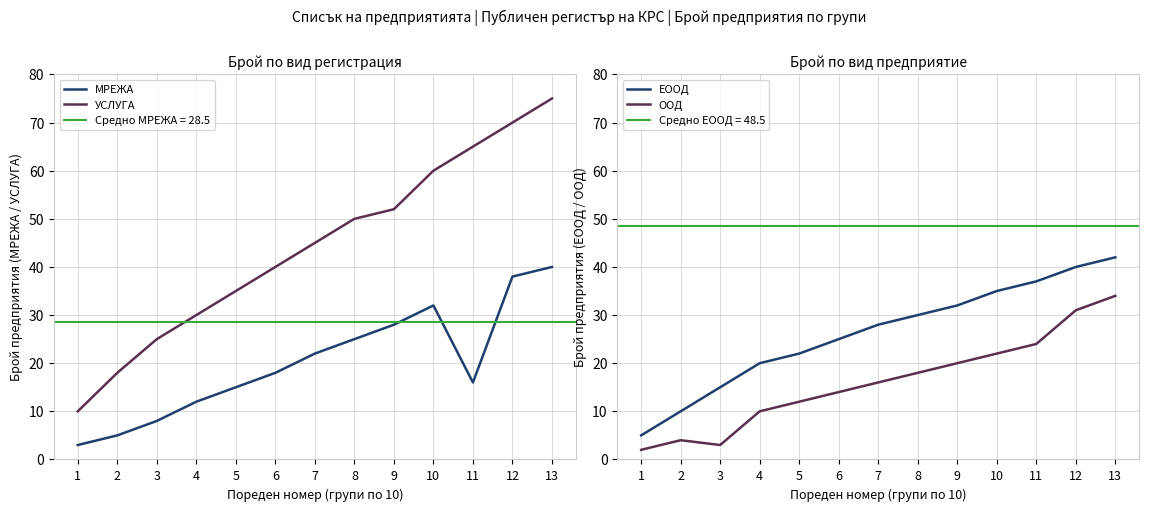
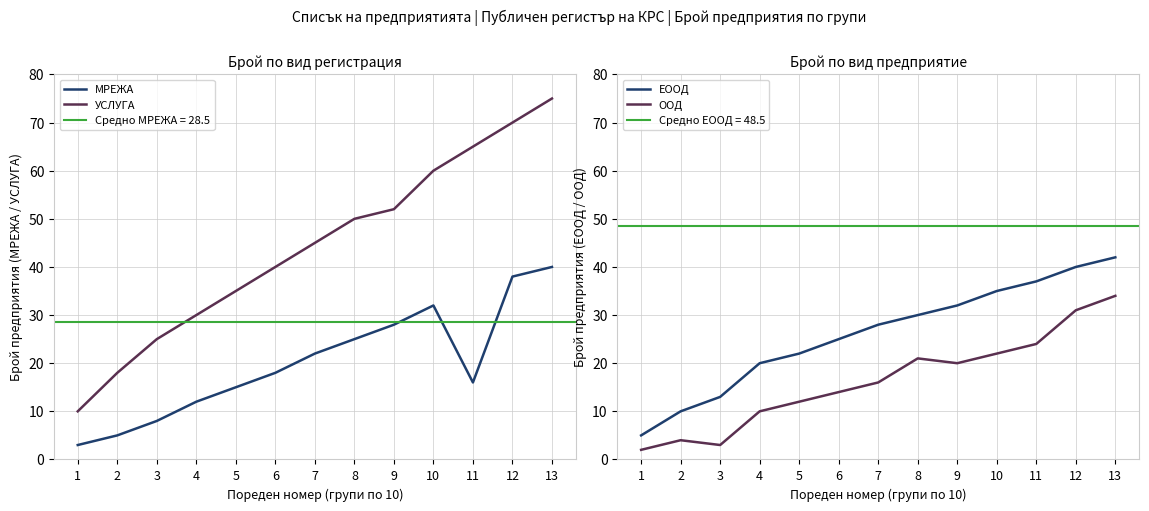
  {
    "Брой по вид регистрация": {
      "МРЕЖА": {
        "1": 3,
        "2": 5,
        "3": 8,
        "4": 12,
        "5": 15,
        "6": 18,
        "7": 22,
        "8": 25,
        "9": 28,
        "10": 32,
        "11": 16,
        "12": 38,
        "13": 40
      },
      "УСЛУГА": {
        "1": 10,
        "2": 18,
        "3": 25,
        "4": 30,
        "5": 35,
        "6": 40,
        "7": 45,
        "8": 50,
        "9": 52,
        "10": 60,
        "11": 65,
        "12": 70,
        "13": 75
      }
    },
    "Брой по вид предприятие": {
      "ЕООД": {
        "1": 5,
        "2": 10,
-       "3": 15,
+       "3": 13,
        "4": 20,
        "5": 22,
        "6": 25,
        "7": 28,
        "8": 30,
        "9": 32,
        "10": 35,
        "11": 37,
        "12": 40,
        "13": 42
      },
      "ООД": {
        "1": 2,
        "2": 4,
        "3": 3,
        "4": 10,
        "5": 12,
        "6": 14,
        "7": 16,
-       "8": 18,
+       "8": 21,
        "9": 20,
        "10": 22,
        "11": 24,
        "12": 31,
        "13": 34
      }
    }
  }
